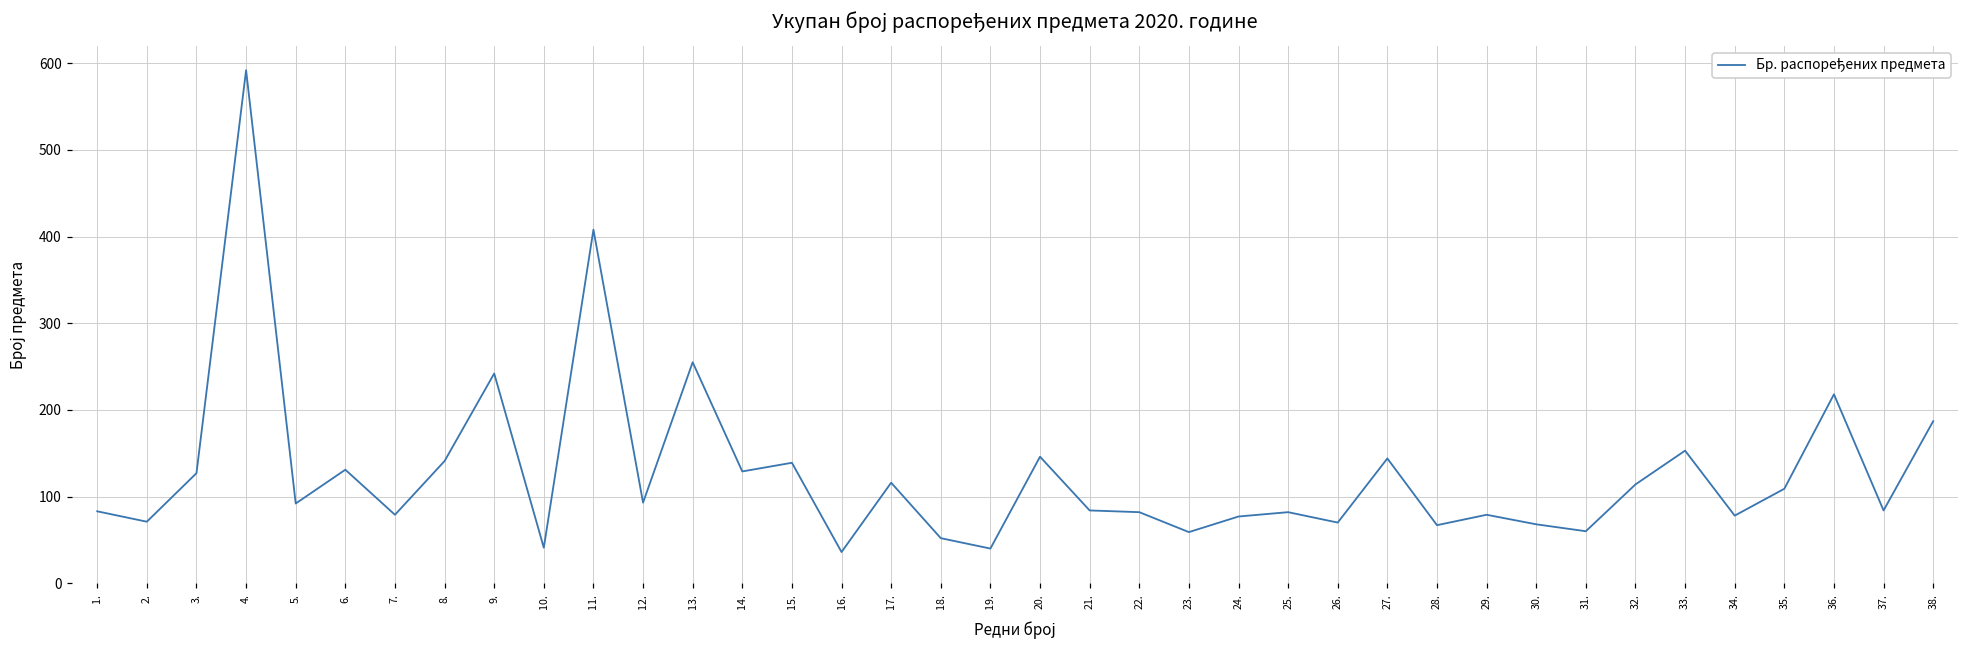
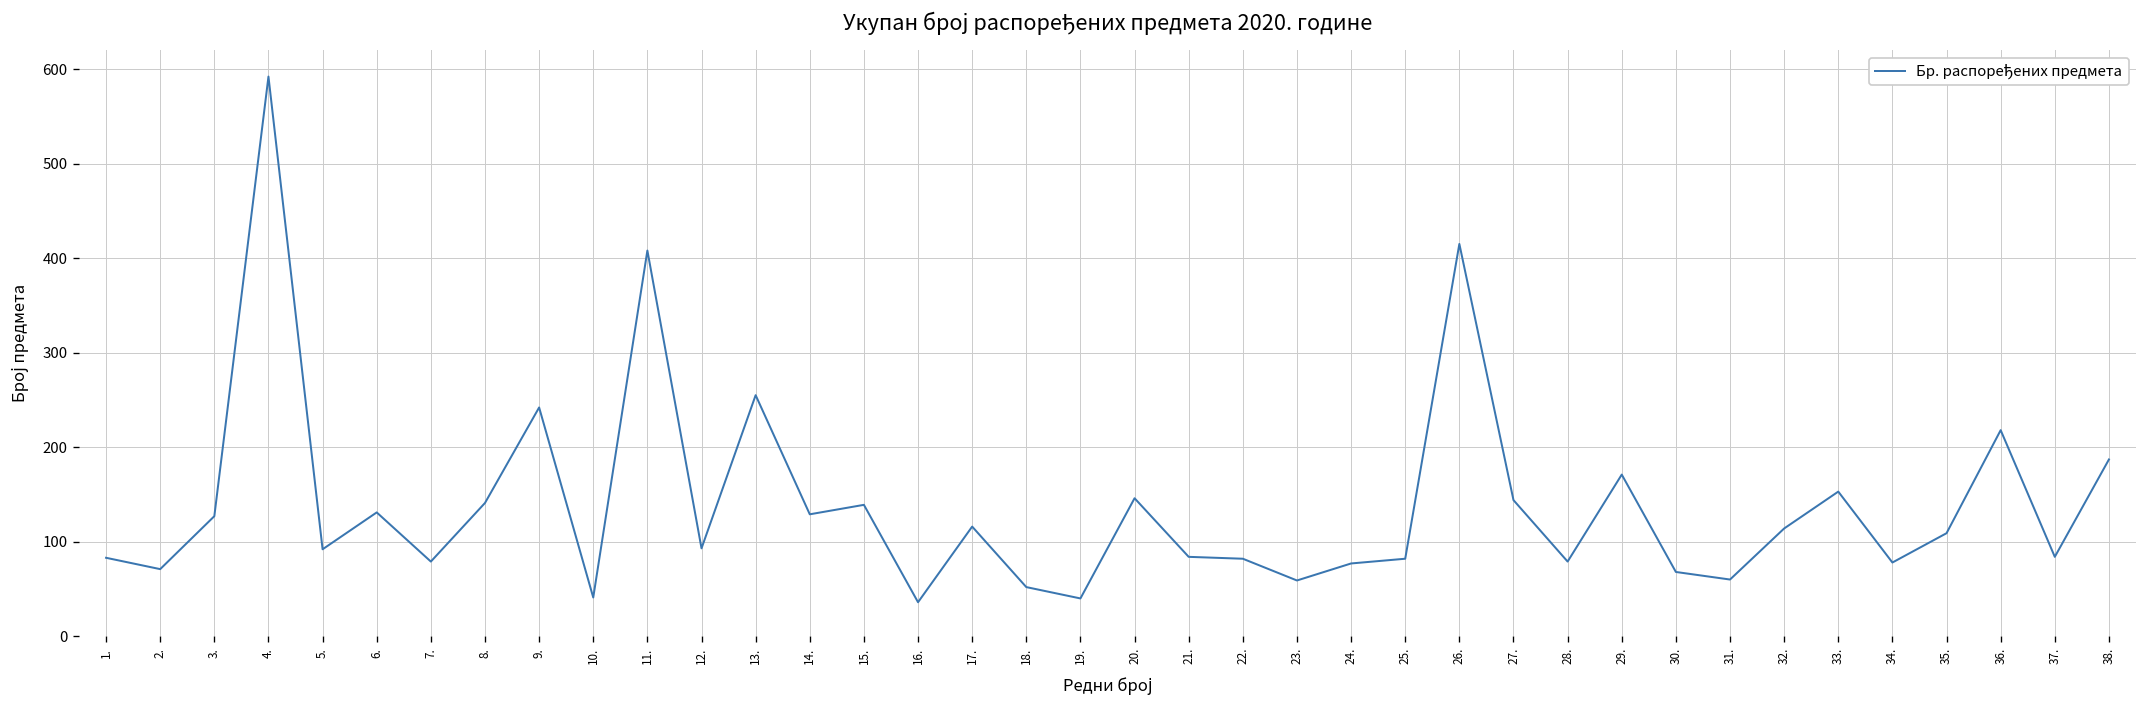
  {
    "1.": 80,
    "2.": 70,
    "3.": 130,
    "4.": 590,
    "5.": 90,
    "6.": 130,
    "7.": 80,
    "8.": 140,
    "9.": 240,
    "10.": 40,
    "11.": 410,
    "12.": 90,
    "13.": 260,
    "14.": 130,
    "15.": 140,
    "16.": 40,
    "17.": 120,
    "18.": 50,
    "19.": 40,
    "20.": 150,
    "21.": 80,
    "22.": 80,
    "23.": 60,
    "24.": 80,
    "25.": 80,
-   "26.": 70,
+   "26.": 420,
    "27.": 140,
-   "28.": 70,
-   "29.": 80,
+   "28.": 80,
+   "29.": 170,
    "30.": 70,
    "31.": 60,
    "32.": 110,
    "33.": 150,
    "34.": 80,
    "35.": 110,
    "36.": 220,
    "37.": 80,
    "38.": 190
  }
